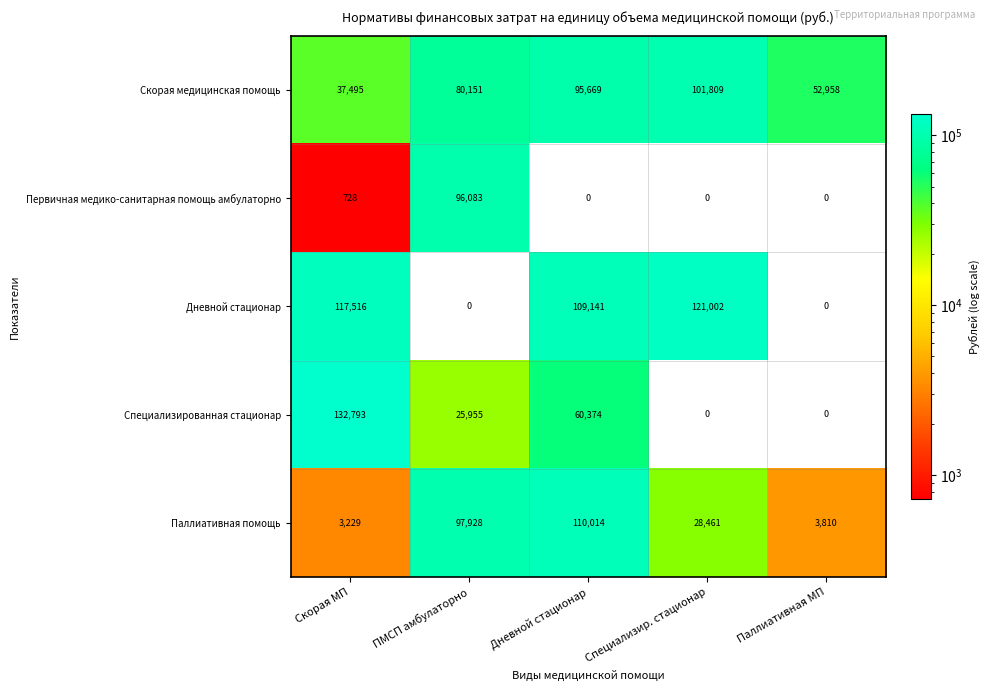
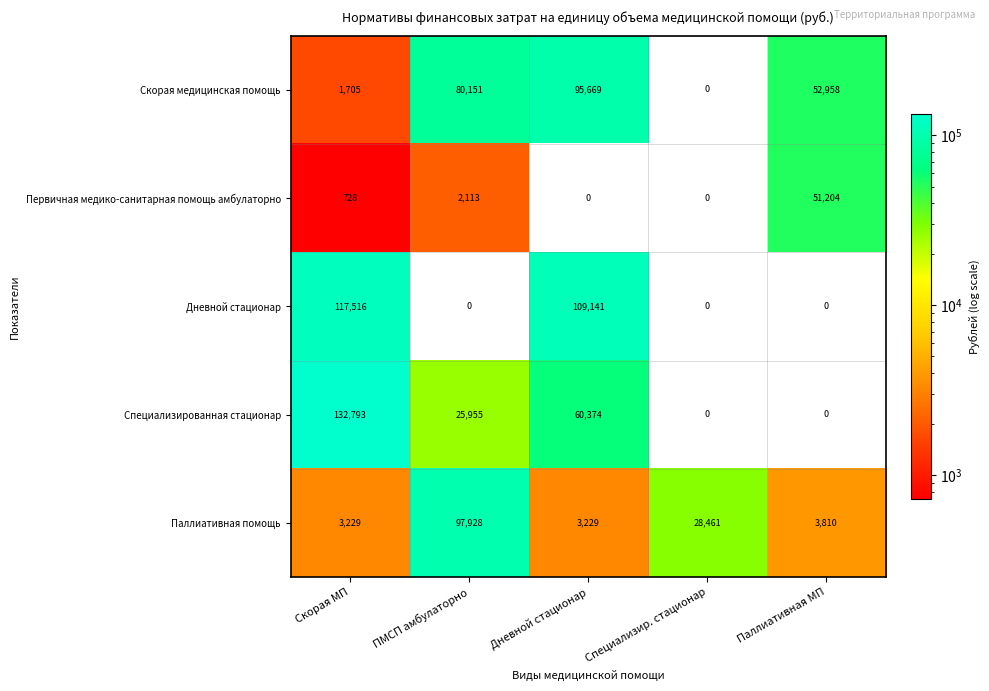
  {
    "Скорая медицинская помощь": {
-     "Скорая МП": "37,495",
+     "Скорая МП": "1,705",
      "ПМСП амбулаторно": "80,151",
      "Дневной стационар": "95,669",
-     "Специализир. стационар": "101,809",
+     "Специализир. стационар": "0",
      "Паллиативная МП": "52,958"
    },
    "Первичная медико-санитарная помощь амбулаторно": {
      "Скорая МП": "728",
-     "ПМСП амбулаторно": "96,083",
+     "ПМСП амбулаторно": "2,113",
      "Дневной стационар": "0",
      "Специализир. стационар": "0",
-     "Паллиативная МП": "0"
+     "Паллиативная МП": "51,204"
    },
    "Дневной стационар": {
      "Скорая МП": "117,516",
      "ПМСП амбулаторно": "0",
      "Дневной стационар": "109,141",
-     "Специализир. стационар": "121,002",
+     "Специализир. стационар": "0",
      "Паллиативная МП": "0"
    },
    "Специализированная стационар": {
      "Скорая МП": "132,793",
      "ПМСП амбулаторно": "25,955",
      "Дневной стационар": "60,374",
      "Специализир. стационар": "0",
      "Паллиативная МП": "0"
    },
    "Паллиативная помощь": {
      "Скорая МП": "3,229",
      "ПМСП амбулаторно": "97,928",
-     "Дневной стационар": "110,014",
+     "Дневной стационар": "3,229",
      "Специализир. стационар": "28,461",
      "Паллиативная МП": "3,810"
    }
  }
